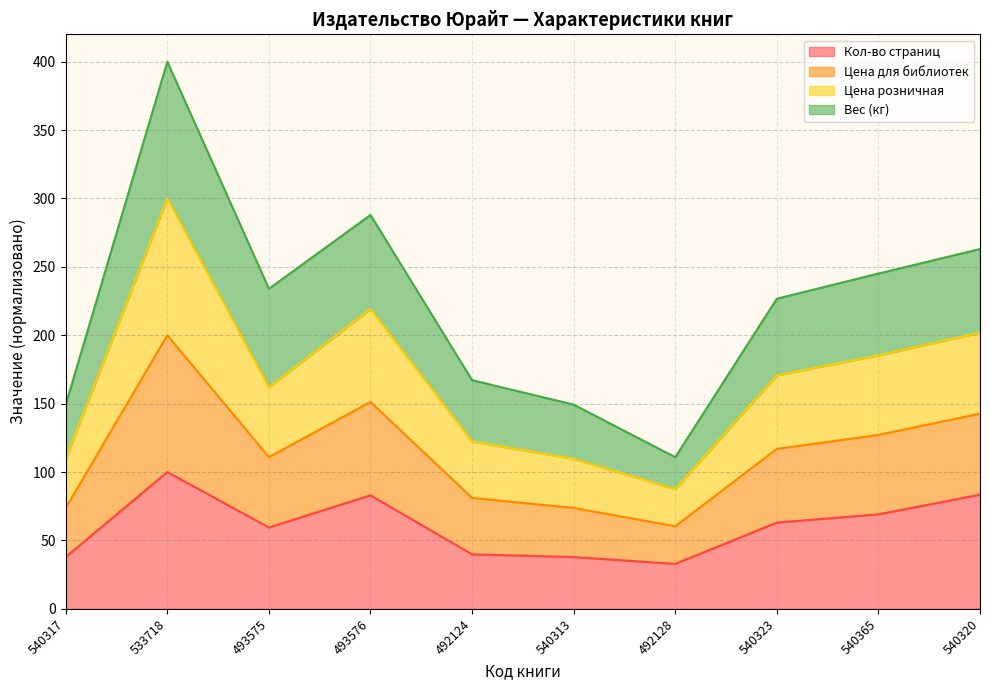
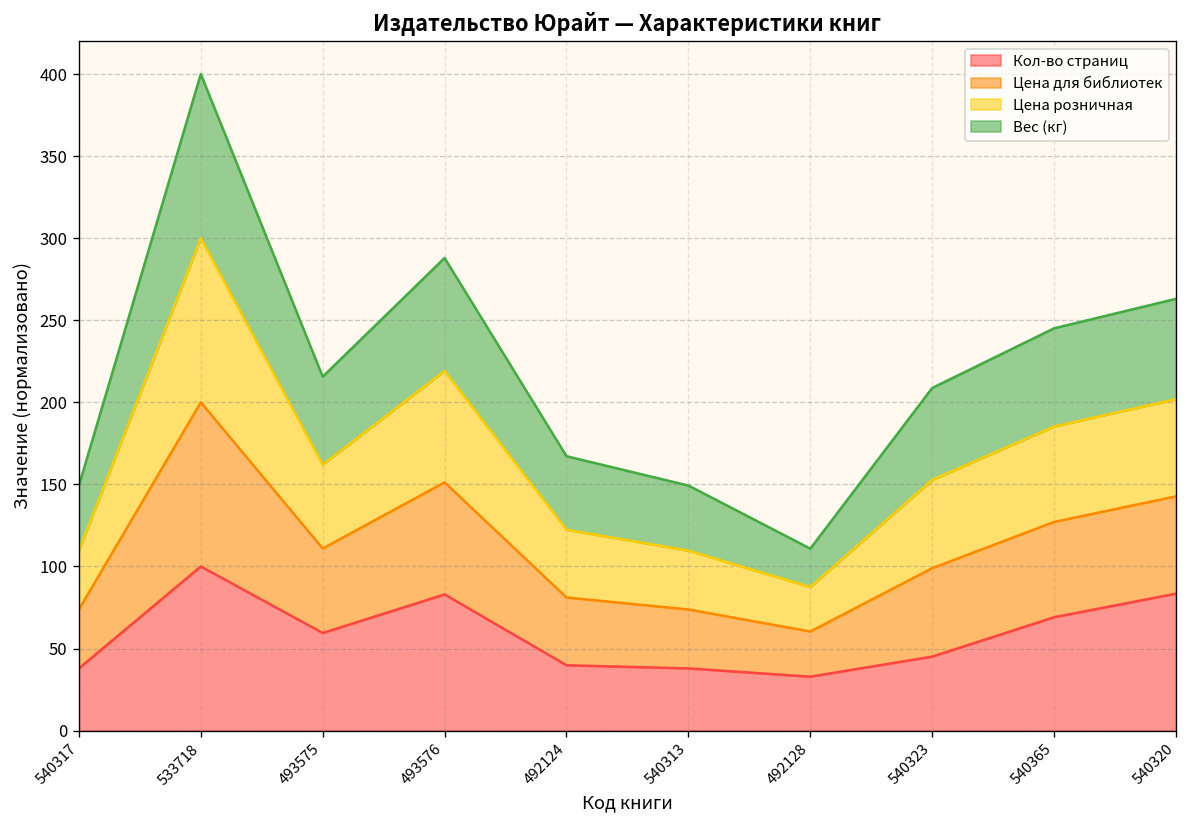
  {
    "Кол-во страниц": {
      "540317": 38,
      "533718": 100,
      "493575": 59,
      "493576": 83,
      "492124": 40,
      "540313": 38,
      "492128": 33,
-     "540323": 63,
+     "540323": 45,
      "540365": 69,
      "540320": 83
    },
    "Вес (кг)": {
      "540317": 40,
      "533718": 100,
-     "493575": 72,
+     "493575": 54,
      "493576": 69,
      "492124": 45,
      "540313": 40,
      "492128": 23,
      "540323": 56,
      "540365": 60,
      "540320": 61
    }
  }
